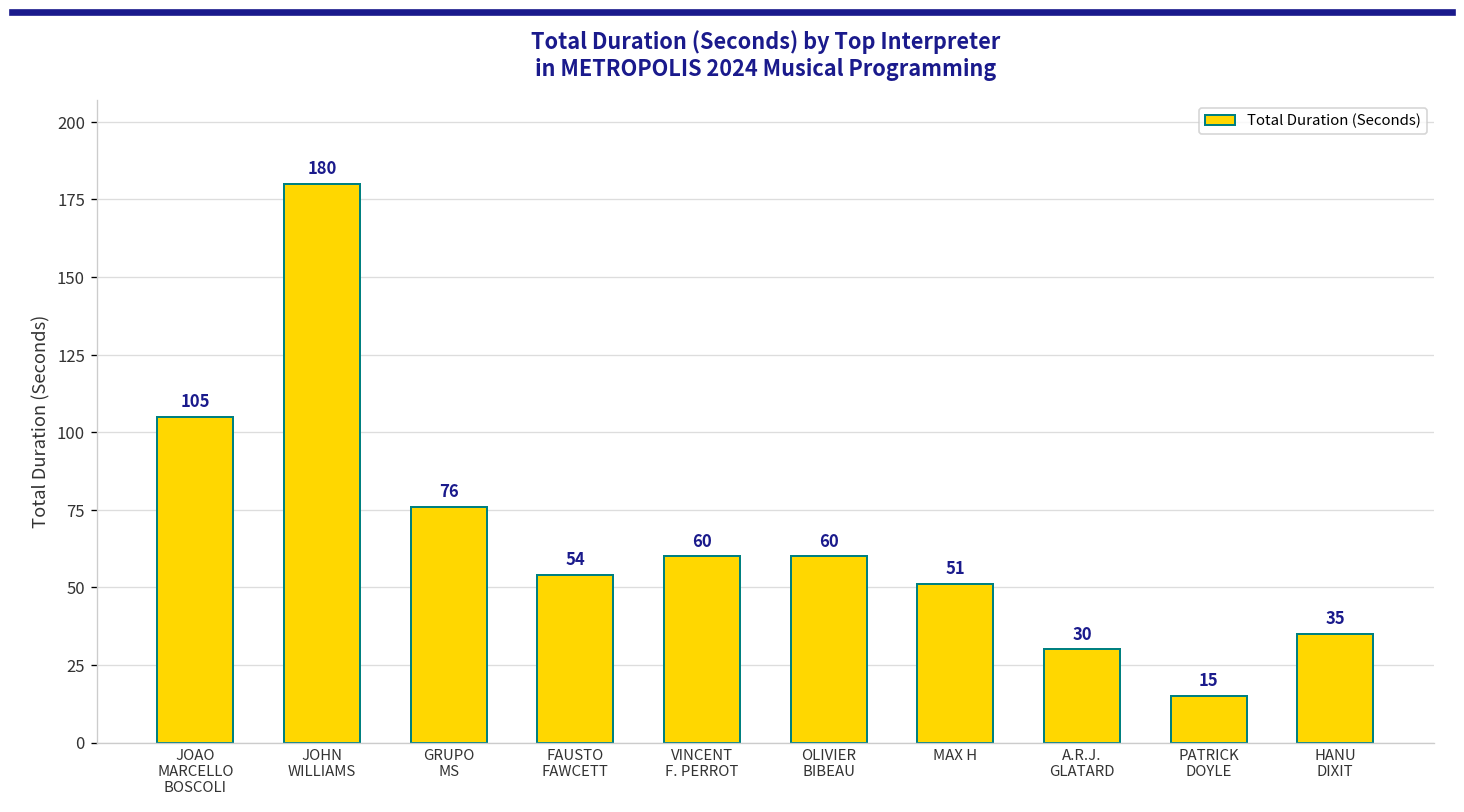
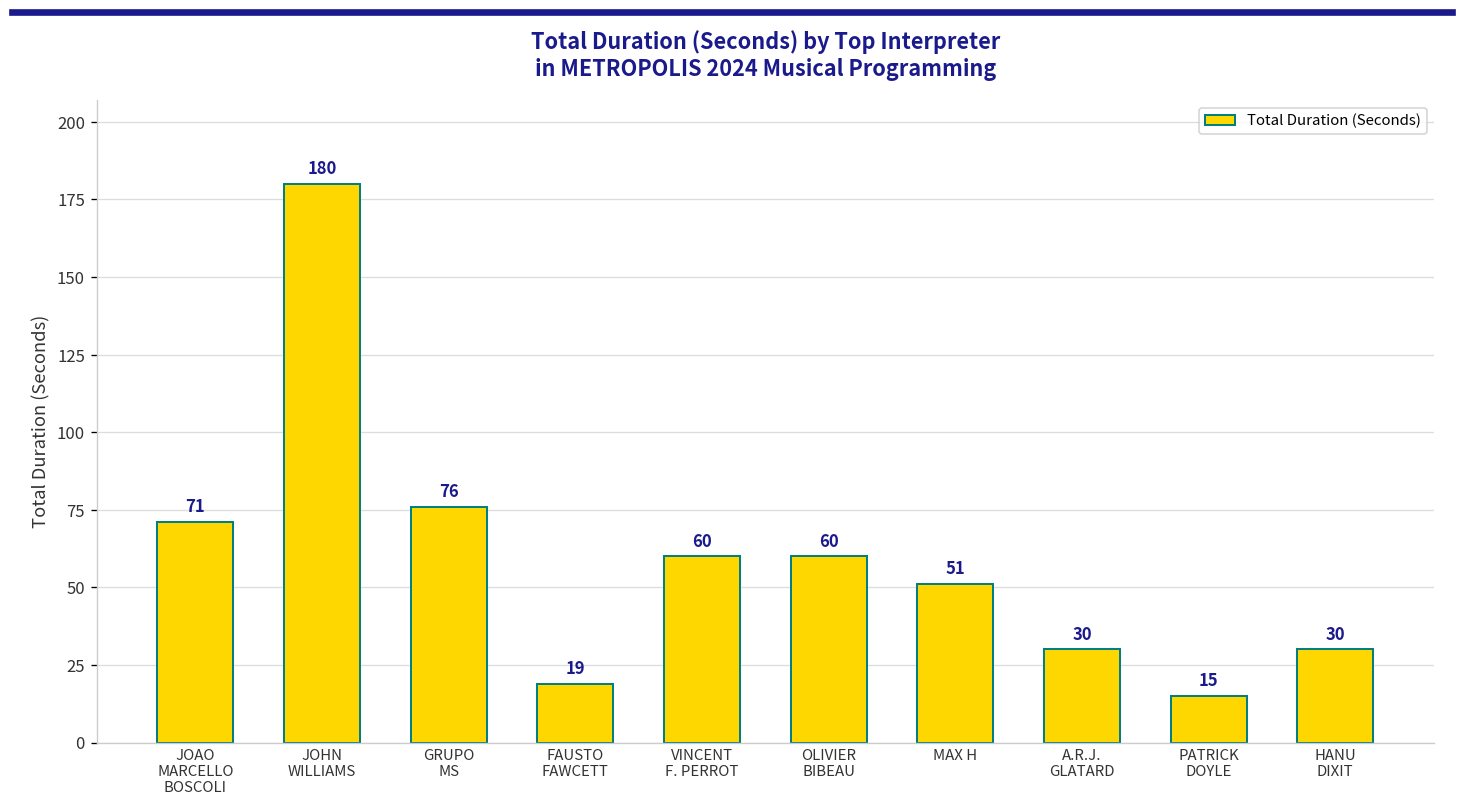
  {
-   "JOAO MARCELLO BOSCOLI": 105,
+   "JOAO MARCELLO BOSCOLI": 71,
    "JOHN WILLIAMS": 180,
    "GRUPO MS": 76,
-   "FAUSTO FAWCETT": 54,
+   "FAUSTO FAWCETT": 19,
    "VINCENT F. PERROT": 60,
    "OLIVIER BIBEAU": 60,
    "MAX H": 51,
    "A.R.J. GLATARD": 30,
    "PATRICK DOYLE": 15,
-   "HANU DIXIT": 35
+   "HANU DIXIT": 30
  }
